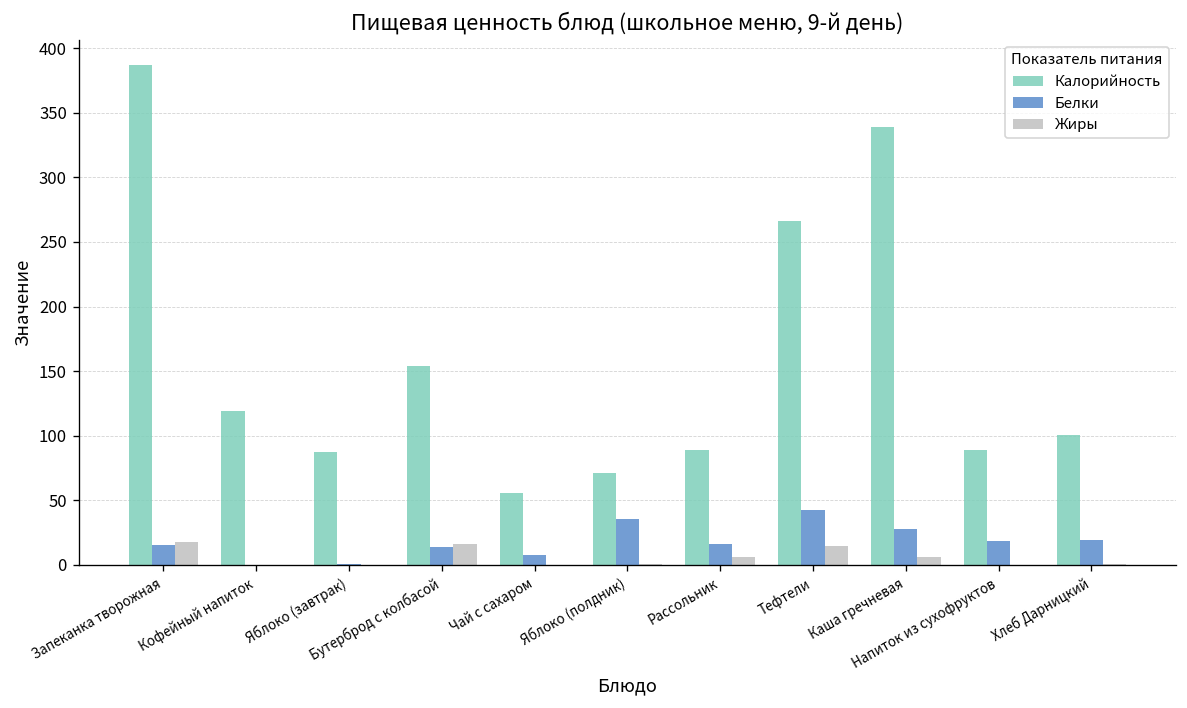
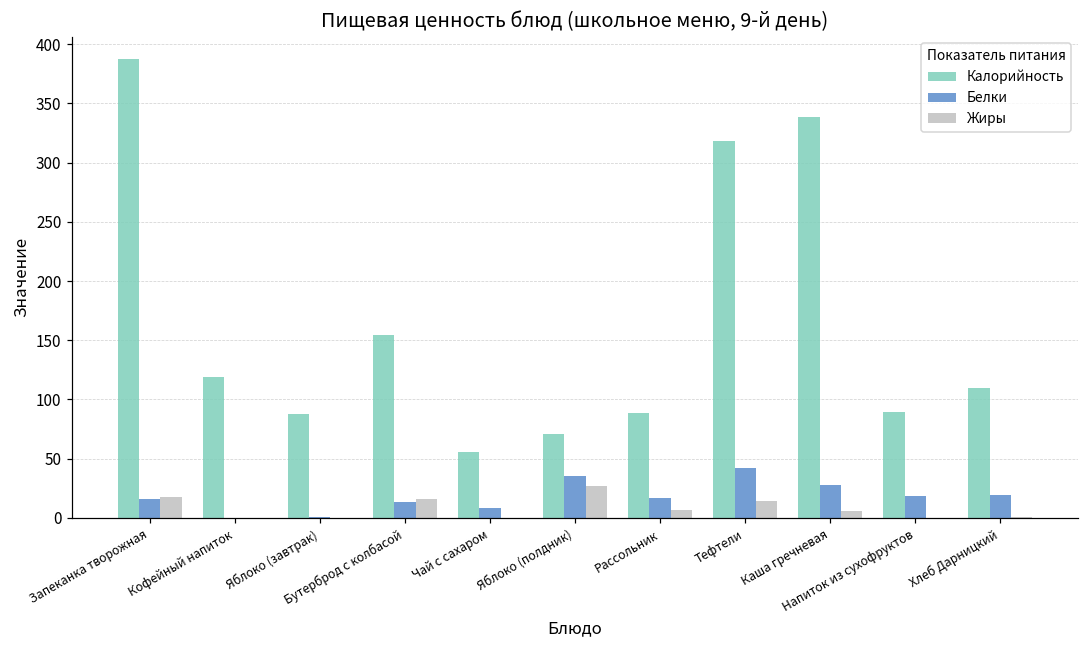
  {
    "Калорийность": {
      "Запеканка творожная": 387,
      "Кофейный напиток": 119,
      "Яблоко (завтрак)": 87,
      "Бутерброд с колбасой": 154,
      "Чай с сахаром": 56,
      "Яблоко (полдник)": 71,
      "Рассольник": 89,
-     "Тефтели": 267,
+     "Тефтели": 318,
      "Каша гречневая": 339,
      "Напиток из сухофруктов": 89,
-     "Хлеб Дарницкий": 101
+     "Хлеб Дарницкий": 110
    },
    "Белки": {
      "Запеканка творожная": 16,
      "Бутерброд с колбасой": 14,
      "Чай с сахаром": 8,
      "Яблоко (полдник)": 35,
      "Рассольник": 17,
      "Тефтели": 42,
      "Каша гречневая": 28,
      "Напиток из сухофруктов": 19,
      "Хлеб Дарницкий": 19
    },
    "Жиры": {
      "Запеканка творожная": 18,
      "Яблоко (завтрак)": 0,
      "Бутерброд с колбасой": 16,
      "Чай с сахаром": 0,
-     "Яблоко (полдник)": 1,
+     "Яблоко (полдник)": 27,
      "Рассольник": 6,
      "Тефтели": 14,
      "Каша гречневая": 6,
      "Напиток из сухофруктов": 0
    }
  }
